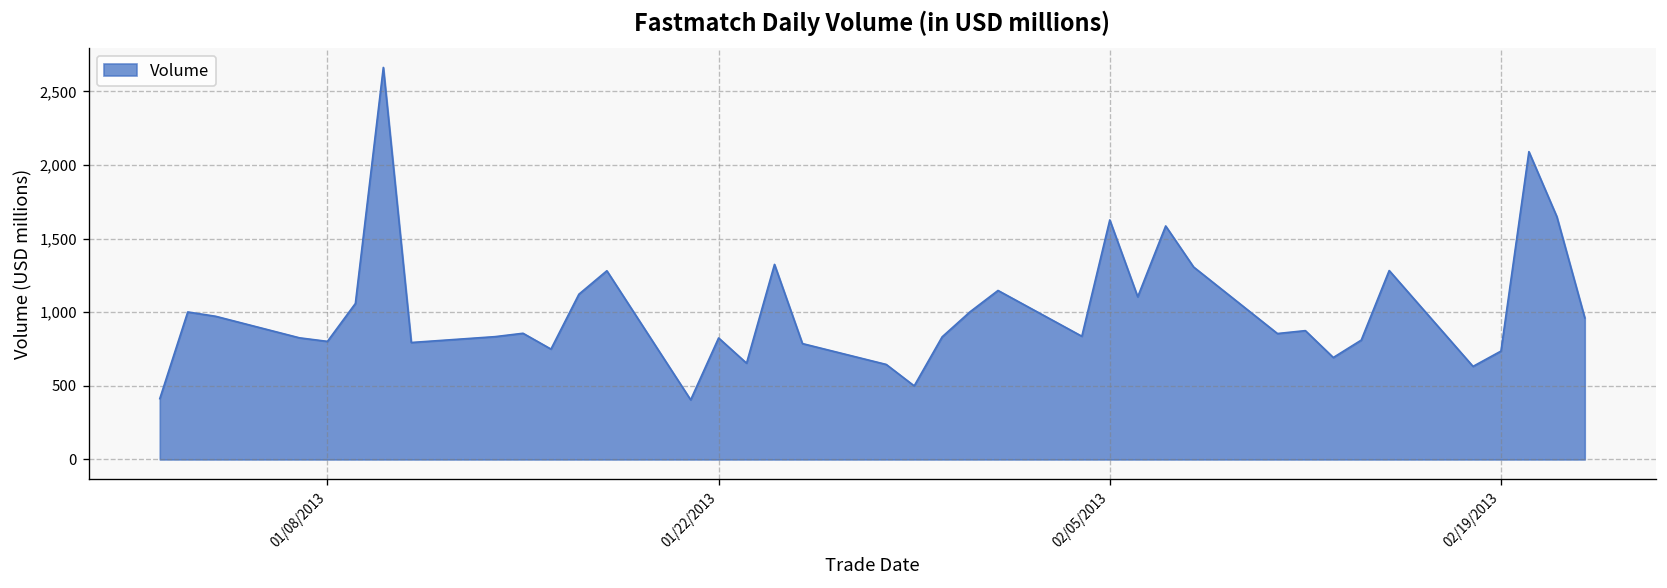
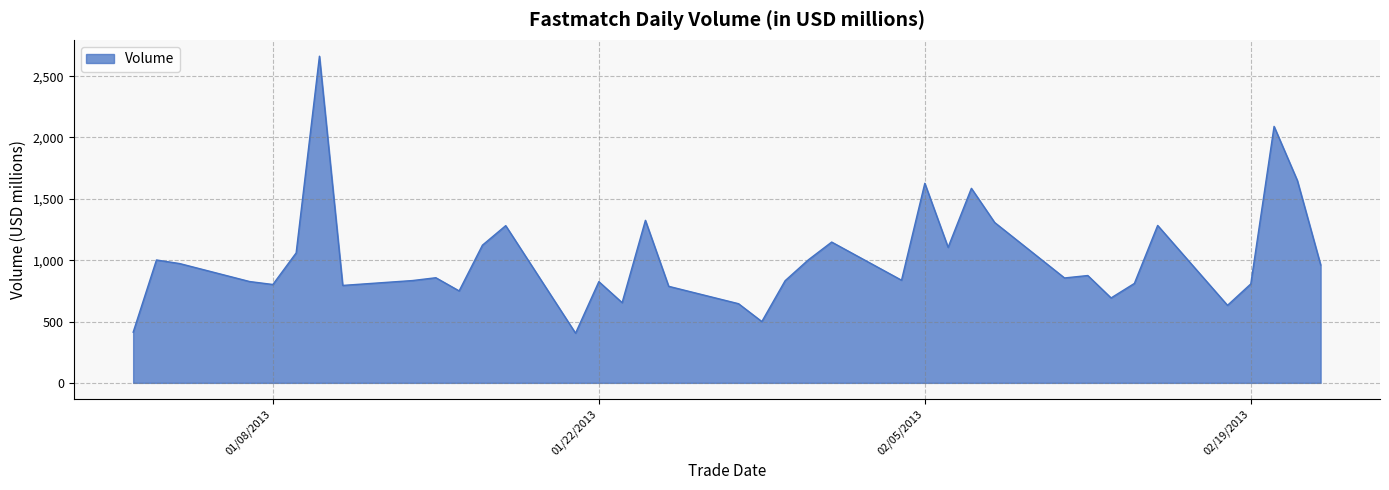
  {
    "01/08/2013": "800",
    "01/22/2013": "830",
    "02/05/2013": "1,630",
-   "02/19/2013": "740"
+   "02/19/2013": "810"
  }
